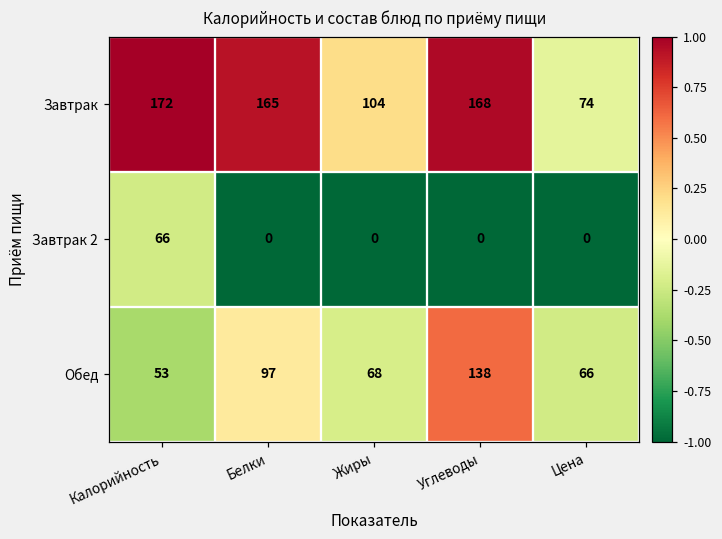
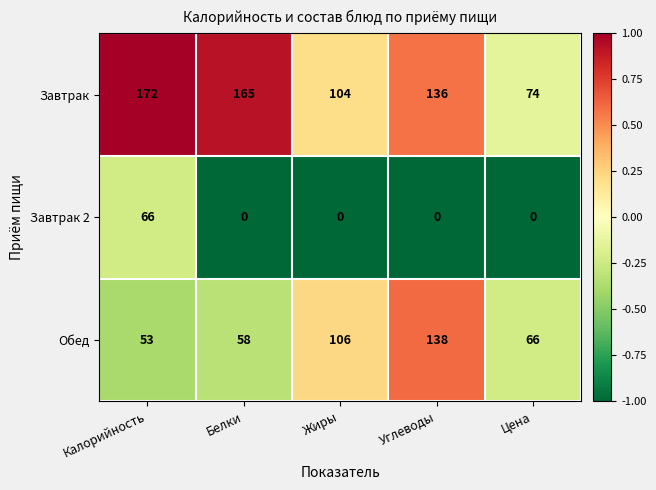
  {
    "Завтрак": {
      "Калорийность": 172,
      "Белки": 165,
      "Жиры": 104,
-     "Углеводы": 168,
+     "Углеводы": 136,
      "Цена": 74
    },
    "Завтрак 2": {
      "Калорийность": 66,
      "Белки": 0,
      "Жиры": 0,
      "Углеводы": 0,
      "Цена": 0
    },
    "Обед": {
      "Калорийность": 53,
-     "Белки": 97,
-     "Жиры": 68,
+     "Белки": 58,
+     "Жиры": 106,
      "Углеводы": 138,
      "Цена": 66
    }
  }
